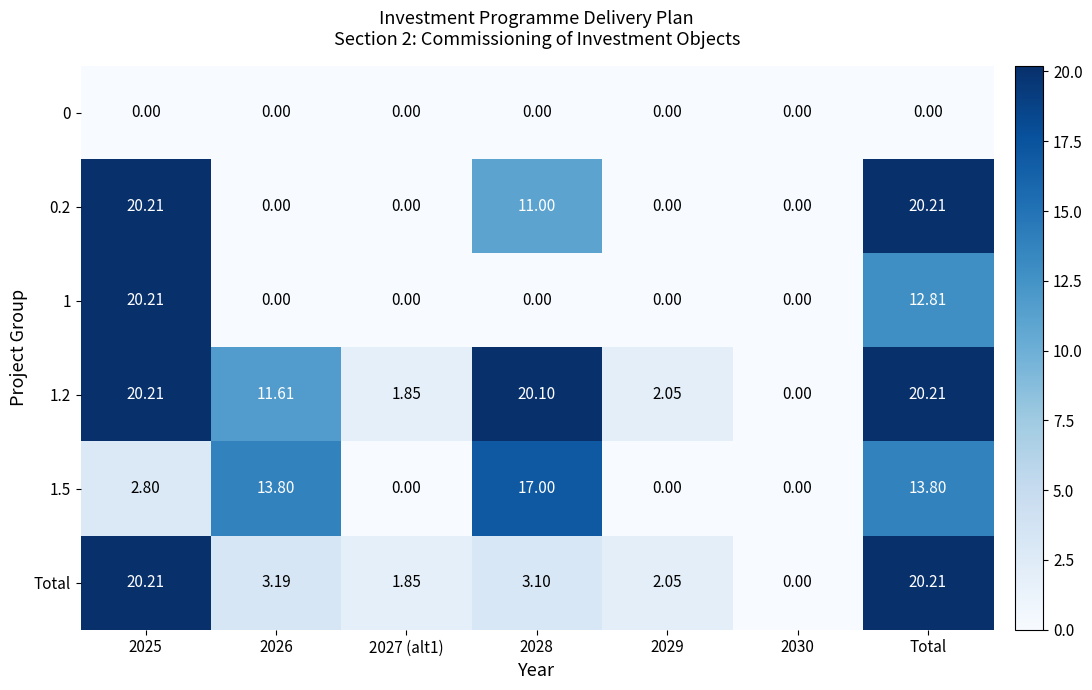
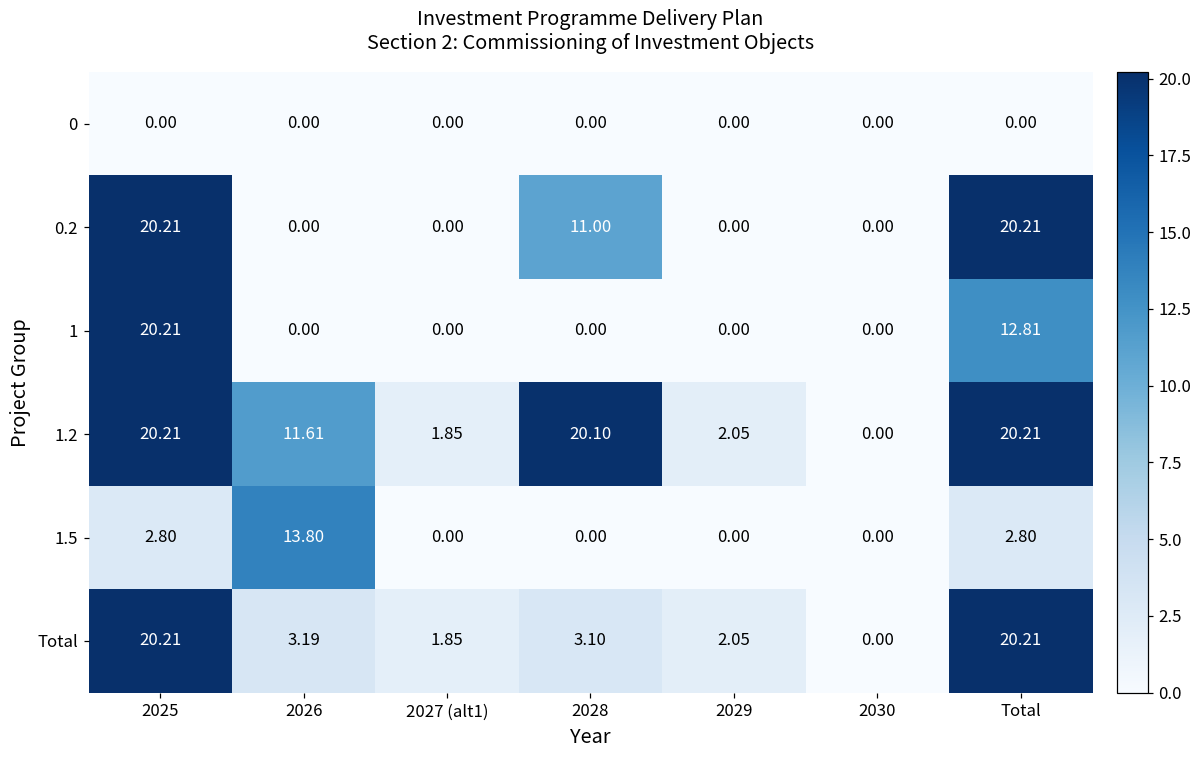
  {
    "0": {
      "2025": 0.00,
      "2026": 0.00,
      "2027 (alt1)": 0.00,
      "2028": 0.00,
      "2029": 0.00,
      "2030": 0.00,
      "Total": 0.00
    },
    "0.2": {
      "2025": 20.21,
      "2026": 0.00,
      "2027 (alt1)": 0.00,
      "2028": 11.00,
      "2029": 0.00,
      "2030": 0.00,
      "Total": 20.21
    },
    "1": {
      "2025": 20.21,
      "2026": 0.00,
      "2027 (alt1)": 0.00,
      "2028": 0.00,
      "2029": 0.00,
      "2030": 0.00,
      "Total": 12.81
    },
    "1.2": {
      "2025": 20.21,
      "2026": 11.61,
      "2027 (alt1)": 1.85,
      "2028": 20.10,
      "2029": 2.05,
      "2030": 0.00,
      "Total": 20.21
    },
    "1.5": {
      "2025": 2.80,
      "2026": 13.80,
      "2027 (alt1)": 0.00,
-     "2028": 17.00,
+     "2028": 0.00,
      "2029": 0.00,
      "2030": 0.00,
-     "Total": 13.80
+     "Total": 2.80
    },
    "Total": {
      "2025": 20.21,
      "2026": 3.19,
      "2027 (alt1)": 1.85,
      "2028": 3.10,
      "2029": 2.05,
      "2030": 0.00,
      "Total": 20.21
    }
  }
